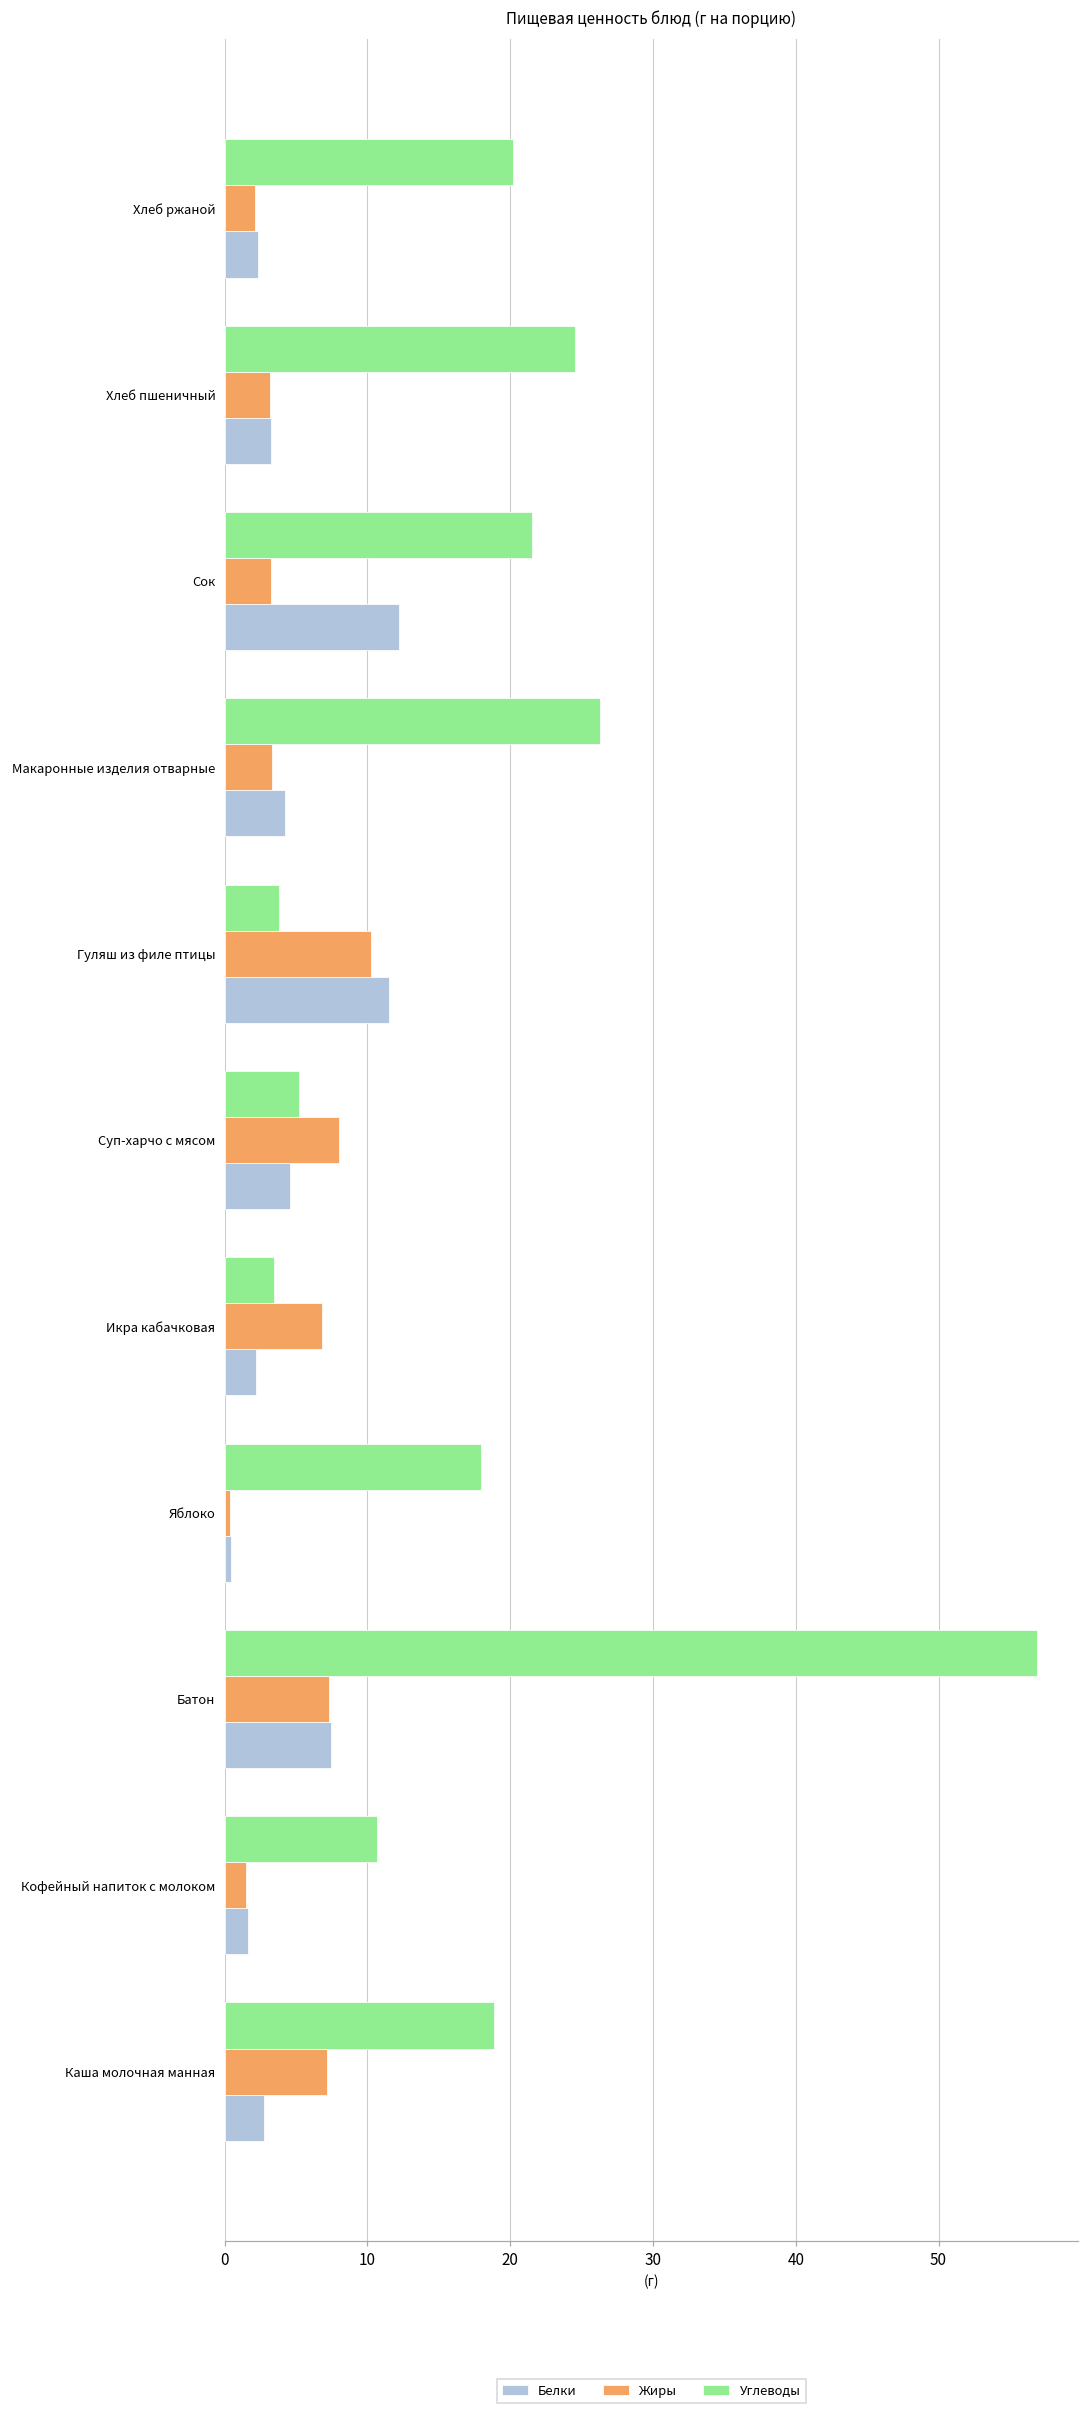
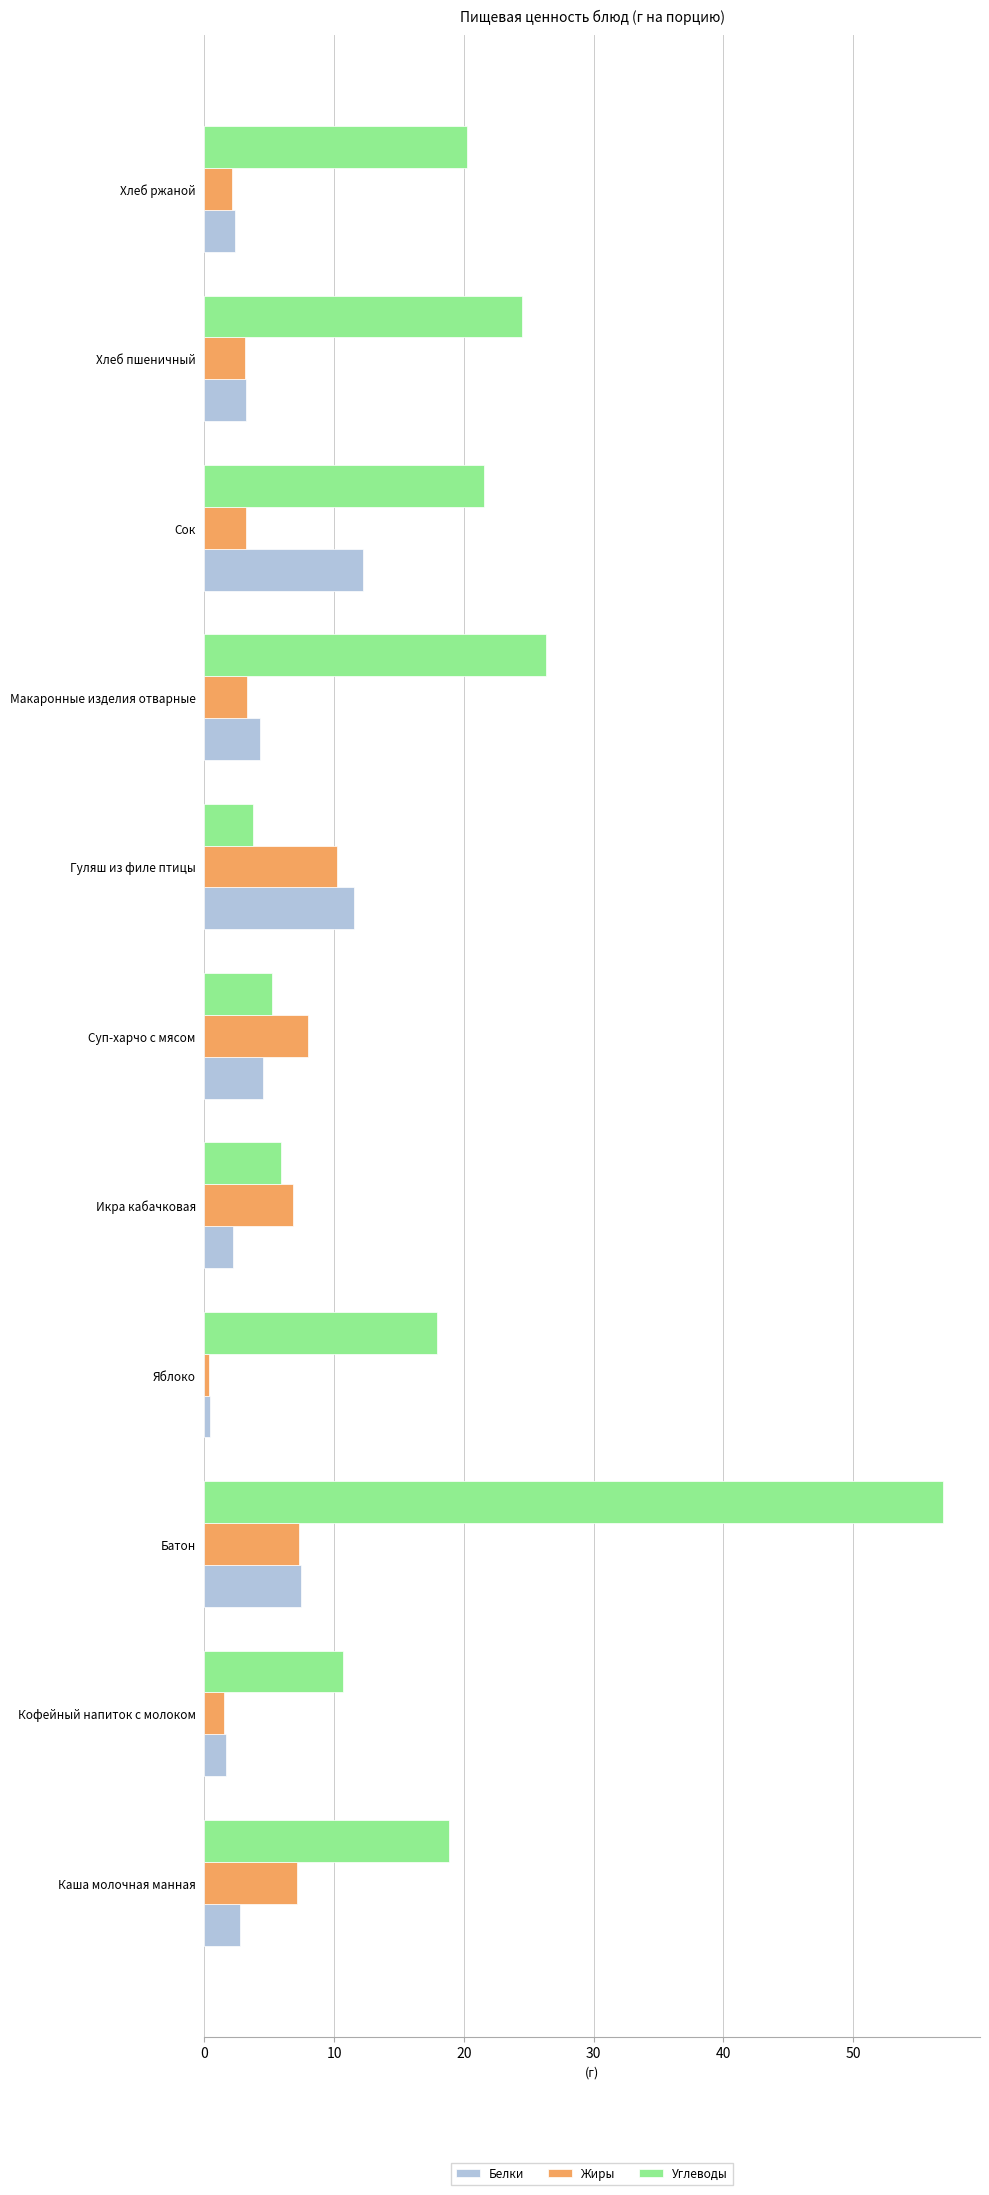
  {
    "Белки": {
      "Хлеб ржаной": 2.4,
      "Хлеб пшеничный": 3.2,
      "Сок": 12.2,
      "Макаронные изделия отварные": 4.3,
      "Гуляш из филе птицы": 11.5,
      "Суп-харчо с мясом": 4.6,
      "Икра кабачковая": 2.2,
      "Яблоко": 0.5,
      "Батон": 7.5,
      "Кофейный напиток с молоком": 1.7,
      "Каша молочная манная": 2.8
    },
    "Жиры": {
      "Хлеб ржаной": 2.2,
      "Хлеб пшеничный": 3.2,
      "Сок": 3.2,
      "Макаронные изделия отварные": 3.3,
      "Гуляш из филе птицы": 10.2,
      "Суп-харчо с мясом": 8.0,
      "Икра кабачковая": 6.8,
      "Яблоко": 0.4,
      "Батон": 7.3,
      "Кофейный напиток с молоком": 1.5,
      "Каша молочная манная": 7.2
    },
    "Углеводы": {
      "Хлеб ржаной": 20.2,
      "Хлеб пшеничный": 24.5,
      "Сок": 21.5,
      "Макаронные изделия отварные": 26.3,
      "Гуляш из филе птицы": 3.8,
      "Суп-харчо с мясом": 5.2,
-     "Икра кабачковая": 3.5,
+     "Икра кабачковая": 5.9,
      "Яблоко": 18.0,
      "Батон": 56.9,
      "Кофейный напиток с молоком": 10.7,
      "Каша молочная манная": 18.9
    }
  }
